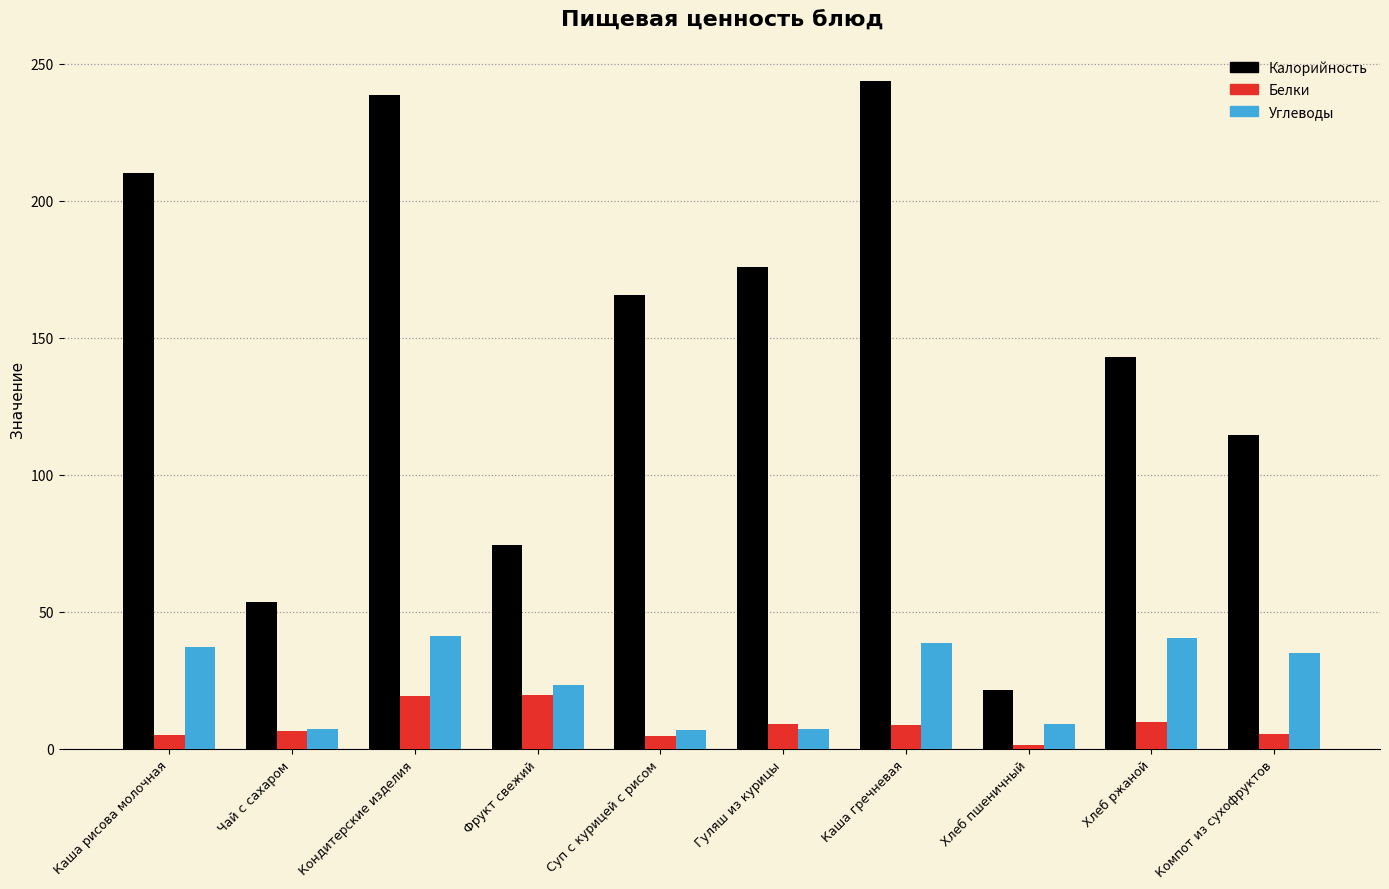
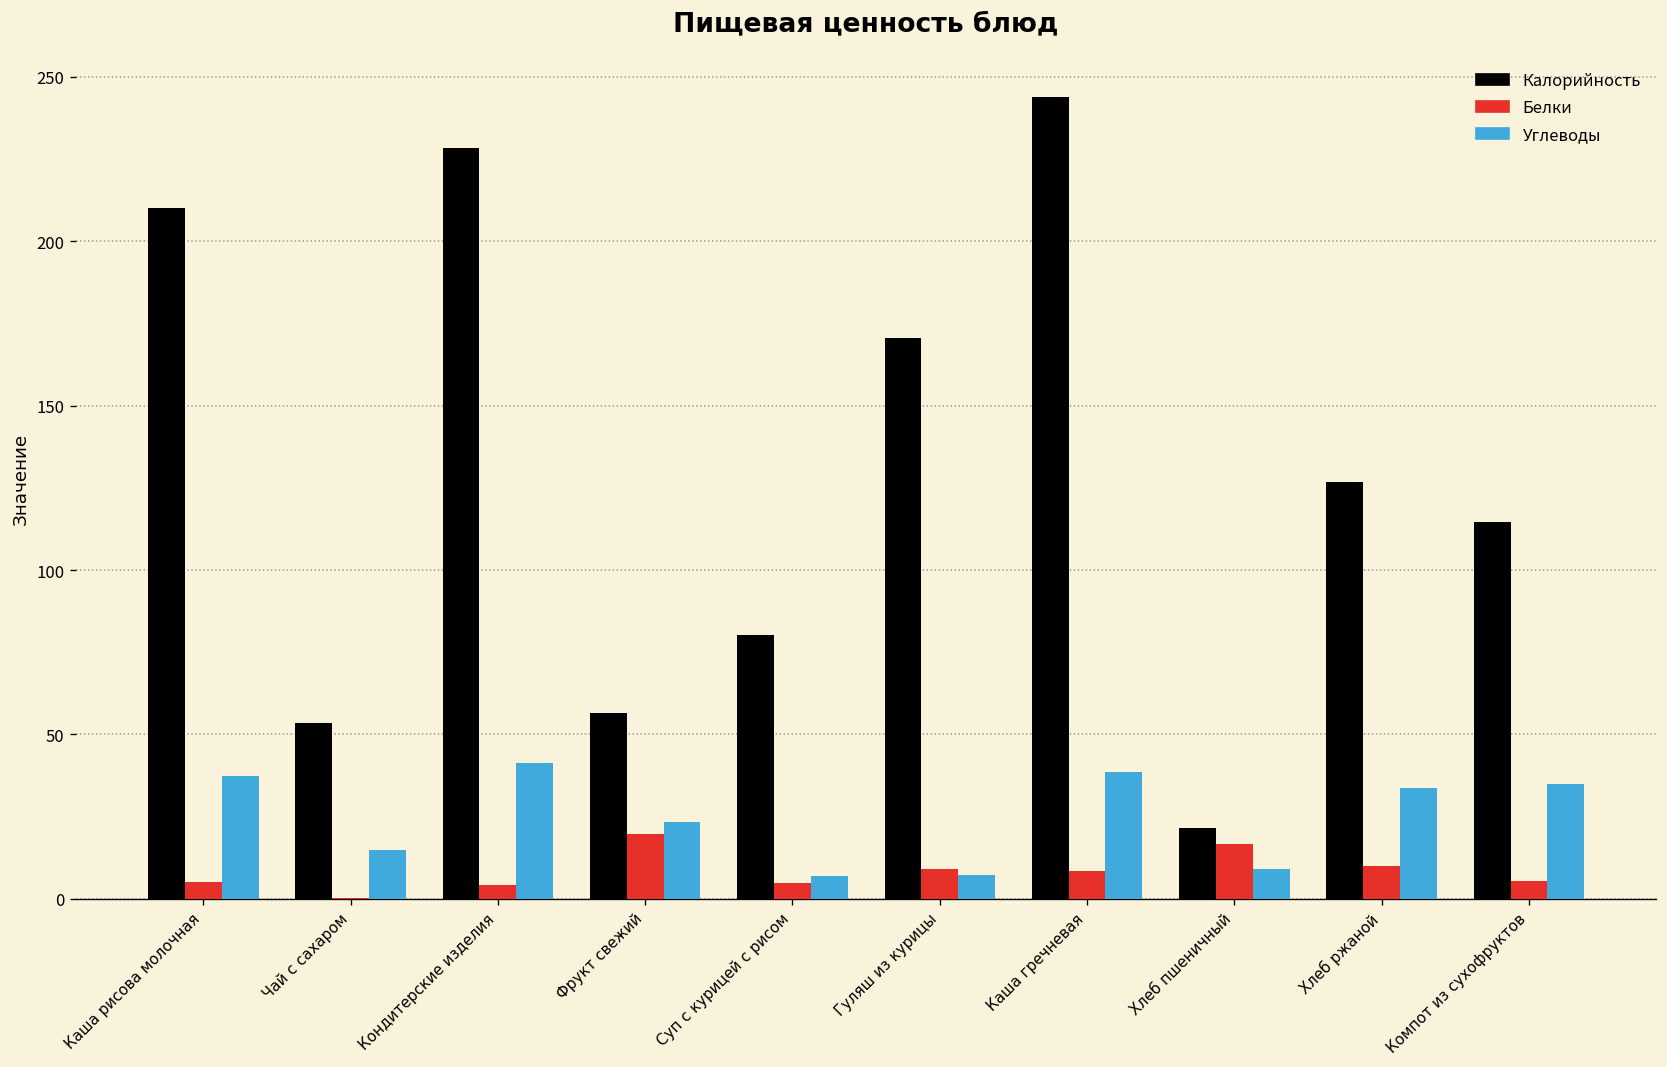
  {
    "Калорийность": {
      "Каша рисова молочная": 210,
      "Чай с сахаром": 54,
-     "Кондитерские изделия": 239,
-     "Фрукт свежий": 74,
-     "Суп с курицей с рисом": 166,
-     "Гуляш из курицы": 176,
+     "Кондитерские изделия": 228,
+     "Фрукт свежий": 56,
+     "Суп с курицей с рисом": 80,
+     "Гуляш из курицы": 171,
      "Каша гречневая": 244,
      "Хлеб пшеничный": 22,
-     "Хлеб ржаной": 143,
+     "Хлеб ржаной": 127,
      "Компот из сухофруктов": 115
    },
    "Белки": {
      "Каша рисова молочная": 5,
-     "Чай с сахаром": 7,
-     "Кондитерские изделия": 19,
+     "Чай с сахаром": 0,
+     "Кондитерские изделия": 4,
      "Фрукт свежий": 20,
      "Суп с курицей с рисом": 5,
      "Гуляш из курицы": 9,
      "Каша гречневая": 9,
-     "Хлеб пшеничный": 2,
+     "Хлеб пшеничный": 17,
      "Хлеб ржаной": 10,
      "Компот из сухофруктов": 5
    },
    "Углеводы": {
      "Каша рисова молочная": 37,
-     "Чай с сахаром": 7,
+     "Чай с сахаром": 15,
      "Кондитерские изделия": 41,
      "Фрукт свежий": 23,
      "Суп с курицей с рисом": 7,
      "Гуляш из курицы": 7,
      "Каша гречневая": 39,
      "Хлеб пшеничный": 9,
-     "Хлеб ржаной": 41,
+     "Хлеб ржаной": 34,
      "Компот из сухофруктов": 35
    }
  }
